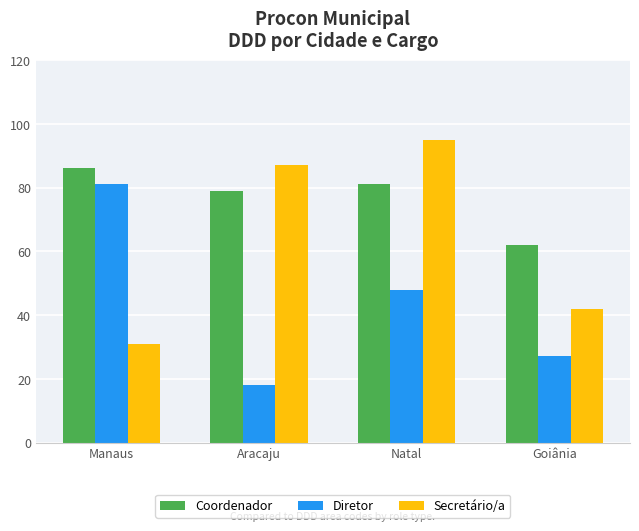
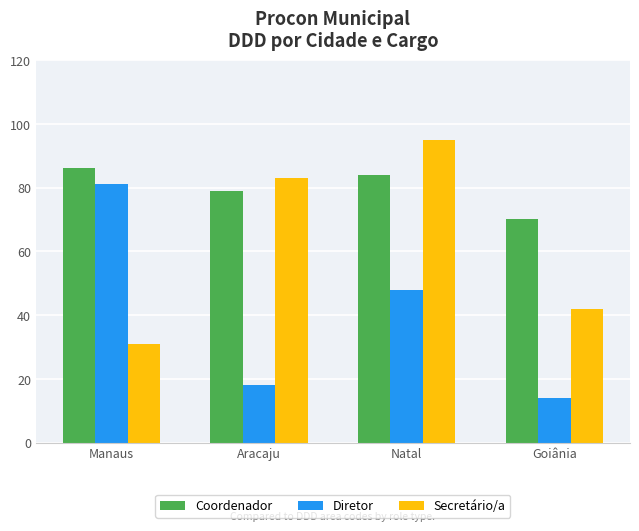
  {
    "Coordenador": {
      "Manaus": 86,
      "Aracaju": 79,
-     "Natal": 81,
-     "Goiânia": 62
+     "Natal": 84,
+     "Goiânia": 70
    },
    "Diretor": {
      "Manaus": 81,
      "Aracaju": 18,
      "Natal": 48,
-     "Goiânia": 27
+     "Goiânia": 14
    },
    "Secretário/a": {
      "Manaus": 31,
-     "Aracaju": 87,
+     "Aracaju": 83,
      "Natal": 95,
      "Goiânia": 42
    }
  }
